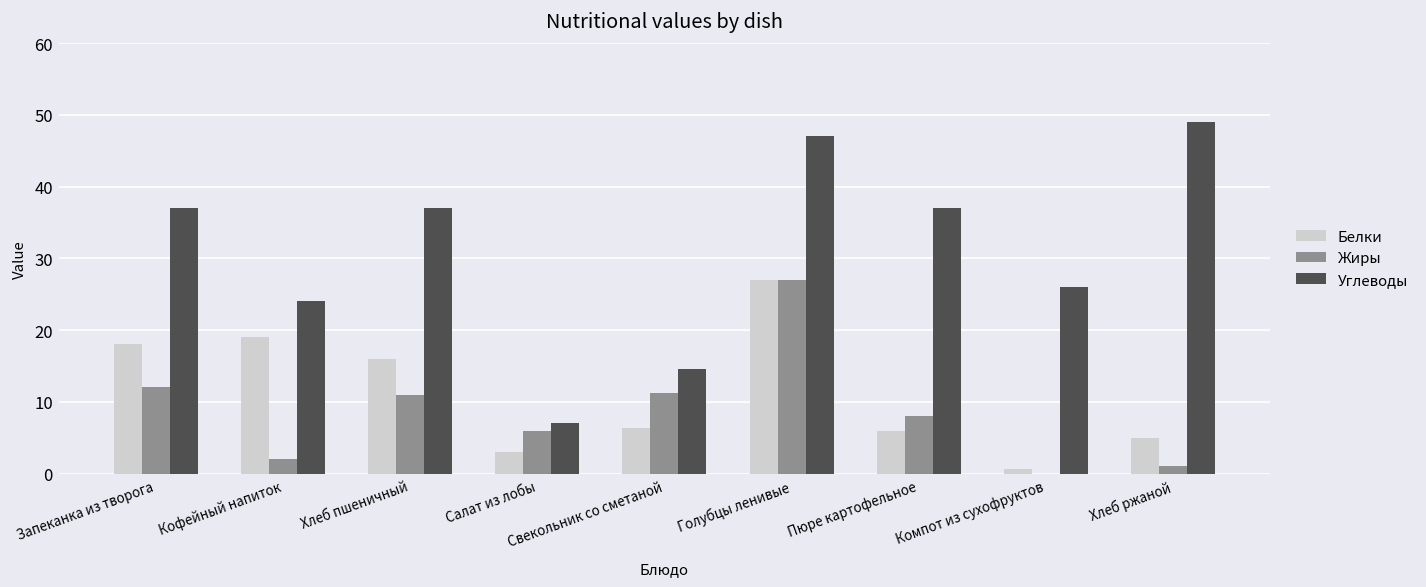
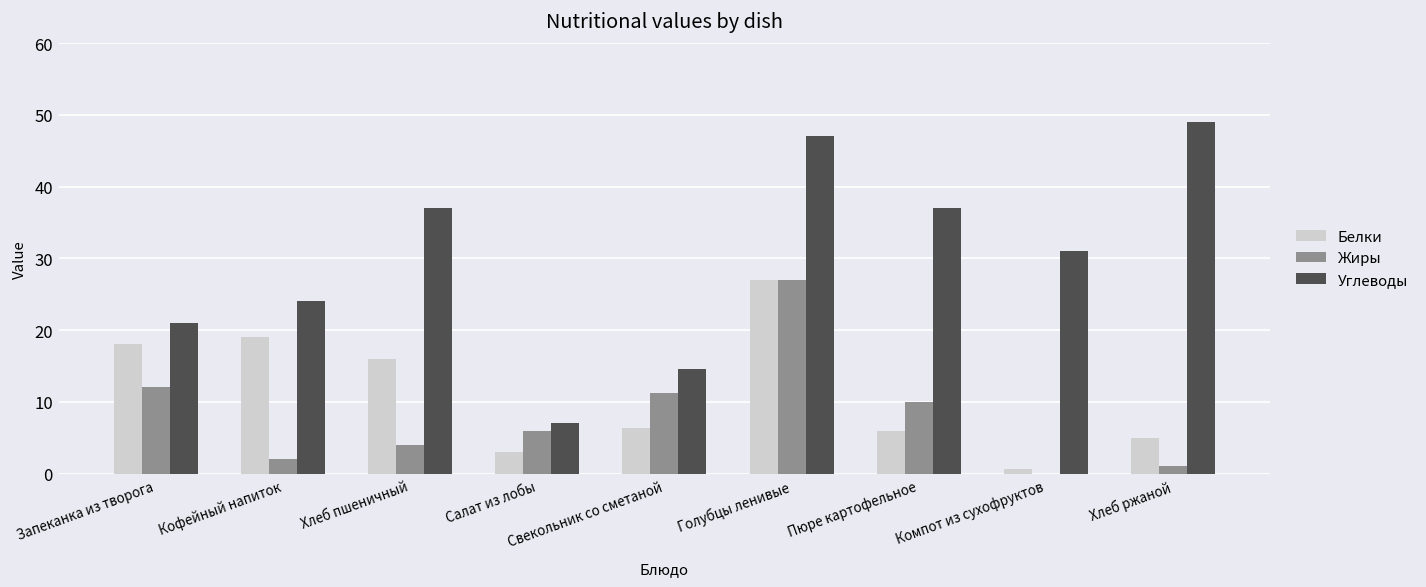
  {
    "Белки": {
      "Запеканка из творога": 18,
      "Кофейный напиток": 19,
      "Хлеб пшеничный": 16,
      "Салат из лобы": 3,
      "Свекольник со сметаной": 6,
      "Голубцы ленивые": 27,
      "Пюре картофельное": 6,
      "Компот из сухофруктов": 1,
      "Хлеб ржаной": 5
    },
    "Жиры": {
      "Запеканка из творога": 12,
      "Кофейный напиток": 2,
-     "Хлеб пшеничный": 11,
+     "Хлеб пшеничный": 4,
      "Салат из лобы": 6,
      "Свекольник со сметаной": 11,
      "Голубцы ленивые": 27,
-     "Пюре картофельное": 8,
+     "Пюре картофельное": 10,
      "Компот из сухофруктов": 0,
      "Хлеб ржаной": 1
    },
    "Углеводы": {
-     "Запеканка из творога": 37,
+     "Запеканка из творога": 21,
      "Кофейный напиток": 24,
      "Хлеб пшеничный": 37,
      "Салат из лобы": 7,
      "Свекольник со сметаной": 15,
      "Голубцы ленивые": 47,
      "Пюре картофельное": 37,
-     "Компот из сухофруктов": 26,
+     "Компот из сухофруктов": 31,
      "Хлеб ржаной": 49
    }
  }
